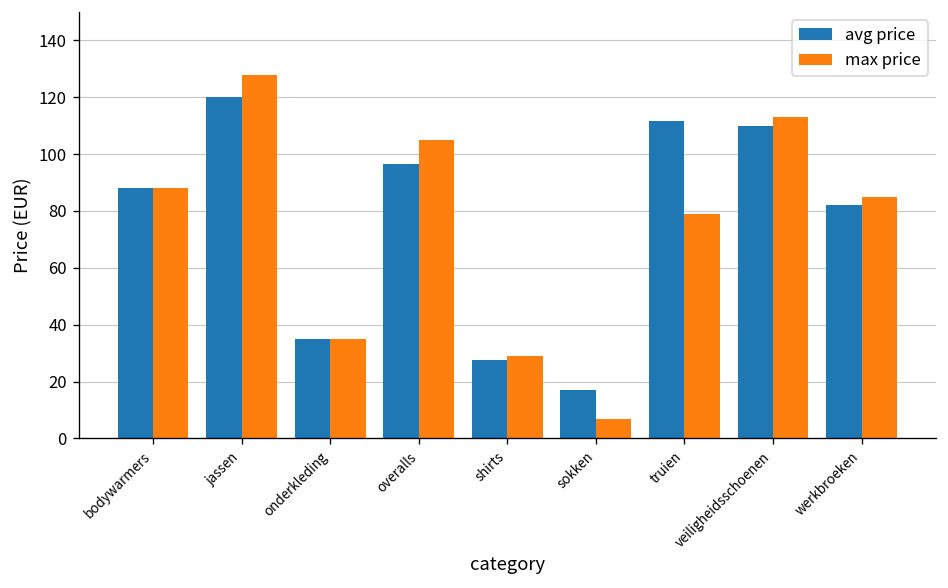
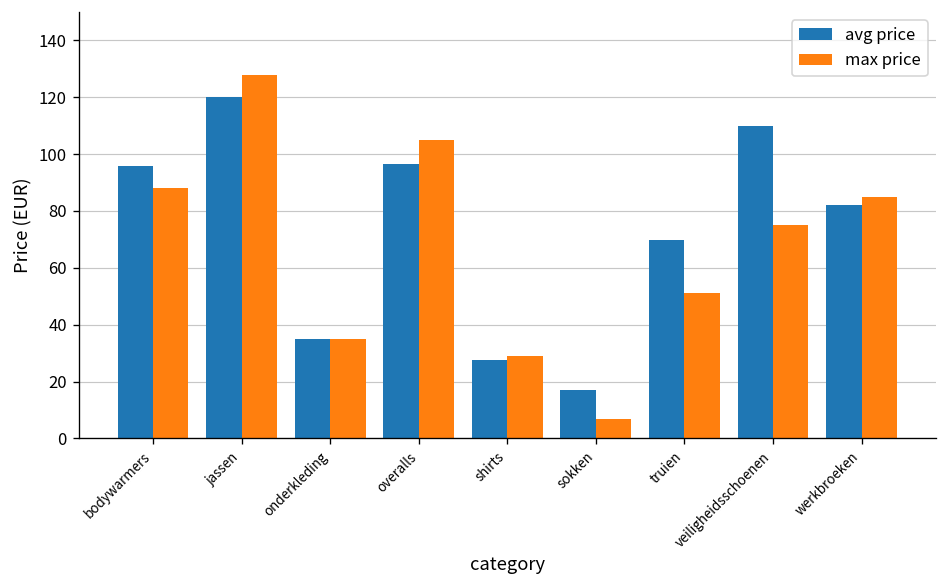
  {
    "avg price": {
-     "bodywarmers": 88,
+     "bodywarmers": 96,
      "jassen": 120,
      "onderkleding": 35,
      "overalls": 97,
      "shirts": 28,
      "sokken": 17,
-     "truien": 112,
+     "truien": 70,
      "veiligheidsschoenen": 110,
      "werkbroeken": 82
    },
    "max price": {
      "bodywarmers": 88,
      "jassen": 128,
      "onderkleding": 35,
      "overalls": 105,
      "shirts": 29,
      "sokken": 7,
-     "truien": 79,
-     "veiligheidsschoenen": 113,
+     "truien": 51,
+     "veiligheidsschoenen": 75,
      "werkbroeken": 85
    }
  }
